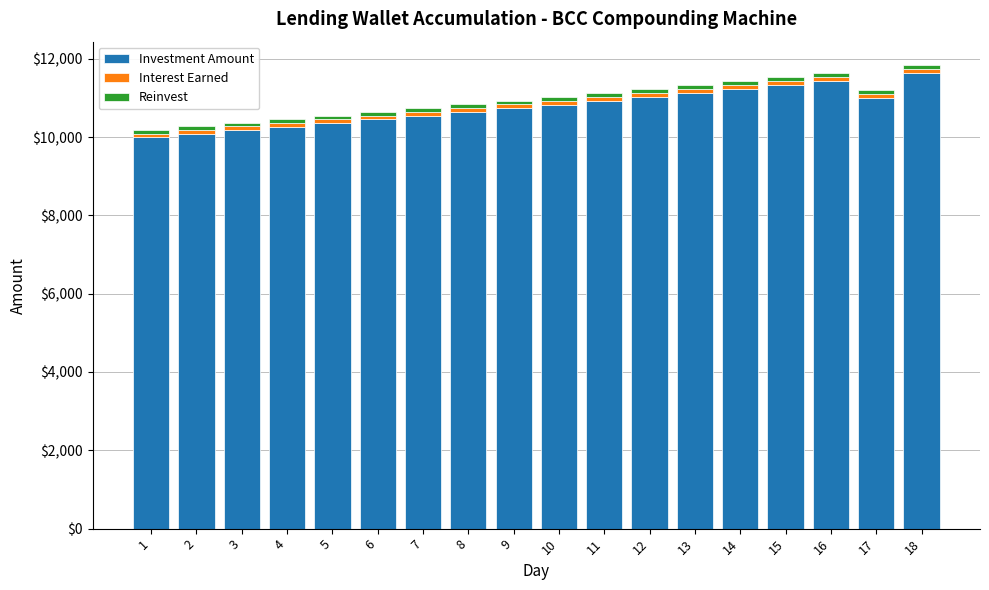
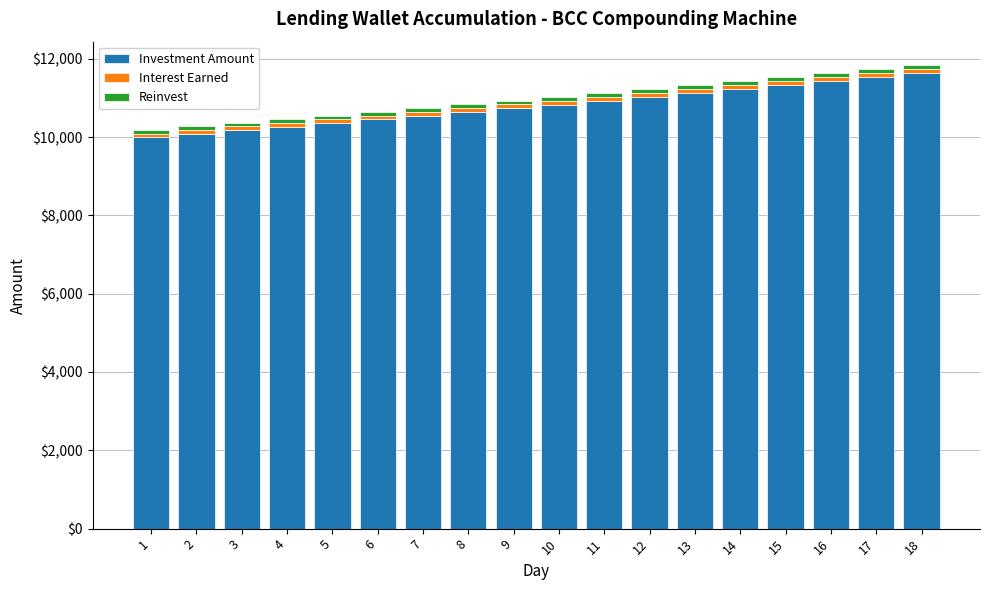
  {
    "Investment Amount": {
      "1": "$10,000",
      "2": "$10,100",
      "3": "$10,200",
      "4": "$10,300",
      "5": "$10,400",
      "6": "$10,500",
      "7": "$10,600",
      "8": "$10,600",
      "9": "$10,700",
      "10": "$10,800",
      "11": "$10,900",
      "12": "$11,000",
      "13": "$11,100",
      "14": "$11,200",
      "15": "$11,300",
      "16": "$11,400",
-     "17": "$11,000",
+     "17": "$11,500",
      "18": "$11,600"
    },
    "Interest Earned": {
      "1": "$100",
      "2": "$100",
      "3": "$100",
      "4": "$100",
      "5": "$100",
      "6": "$100",
      "7": "$100",
      "8": "$100",
      "9": "$100",
      "10": "$100",
      "11": "$100",
      "12": "$100",
      "13": "$100",
      "14": "$100",
      "15": "$100",
      "16": "$100",
      "17": "$100",
      "18": "$100"
    },
    "Reinvest": {
      "1": "$100",
      "2": "$100",
      "3": "$100",
      "4": "$100",
      "5": "$100",
      "6": "$100",
      "7": "$100",
      "8": "$100",
      "9": "$100",
      "10": "$100",
      "11": "$100",
      "12": "$100",
      "13": "$100",
      "14": "$100",
      "15": "$100",
      "16": "$100",
      "17": "$100",
      "18": "$100"
    }
  }
